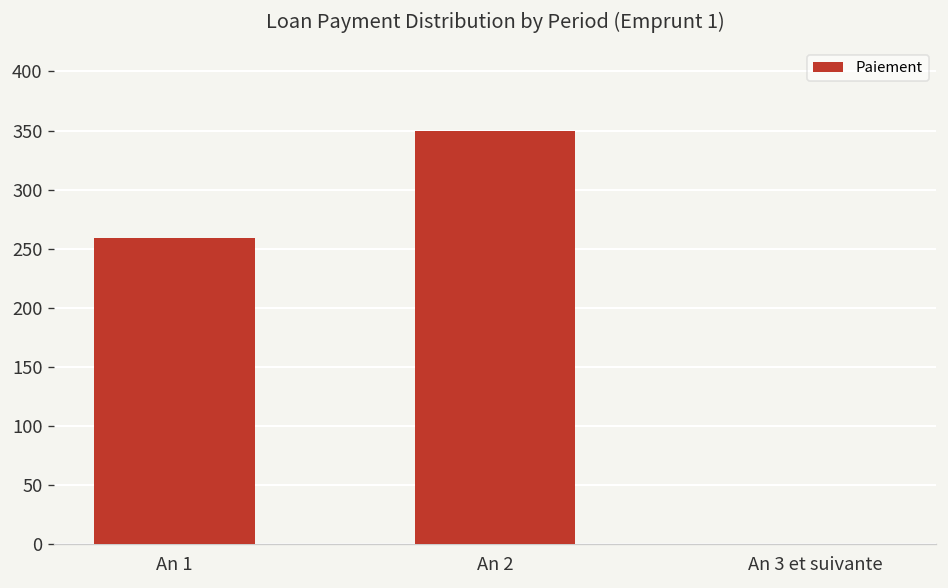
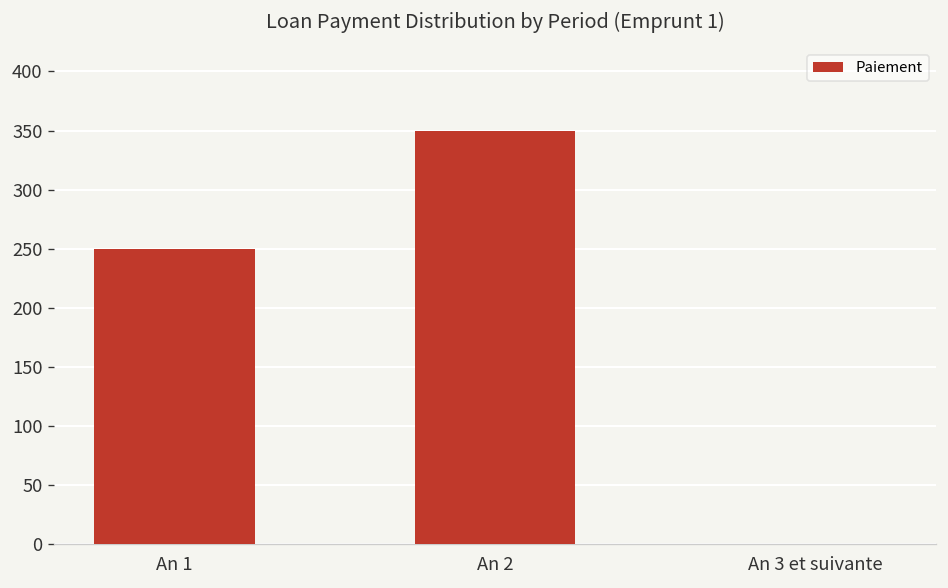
  {
-   "An 1": 260,
+   "An 1": 250,
    "An 2": 350,
    "An 3 et suivante": 0
  }
